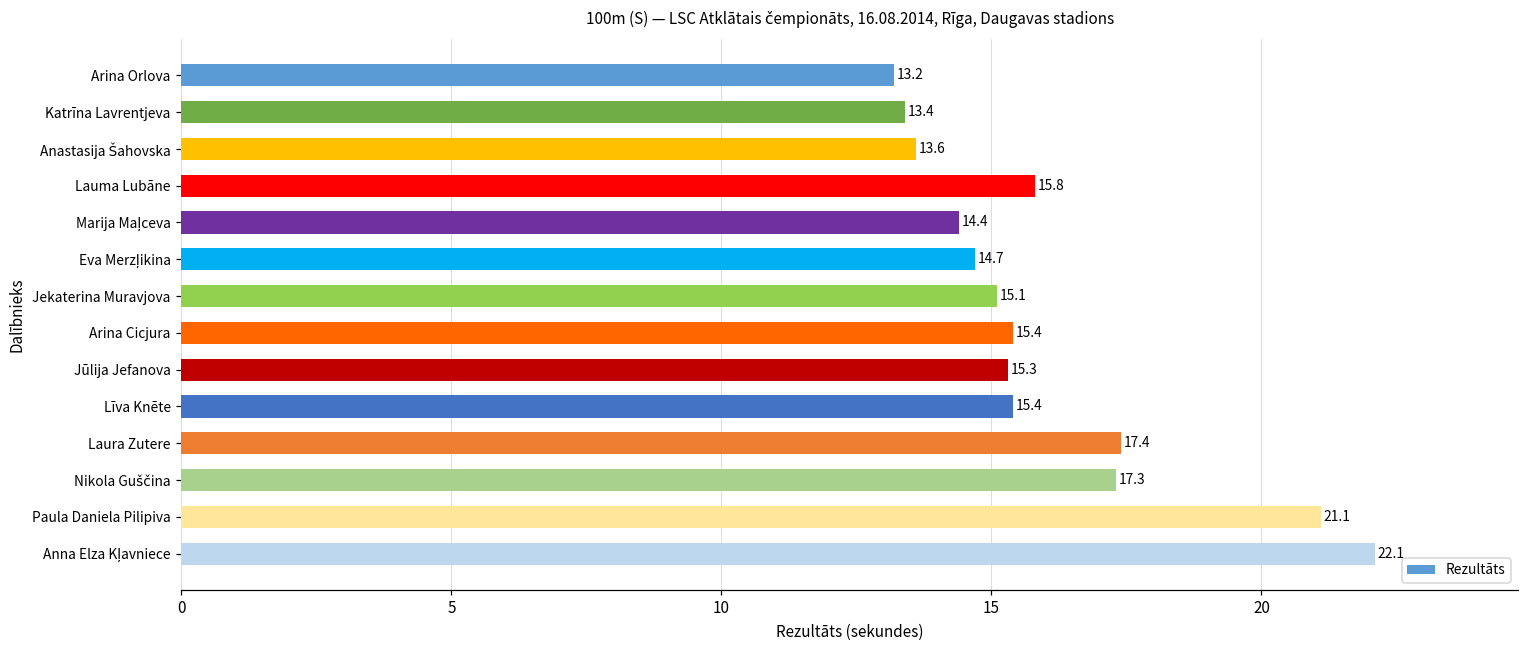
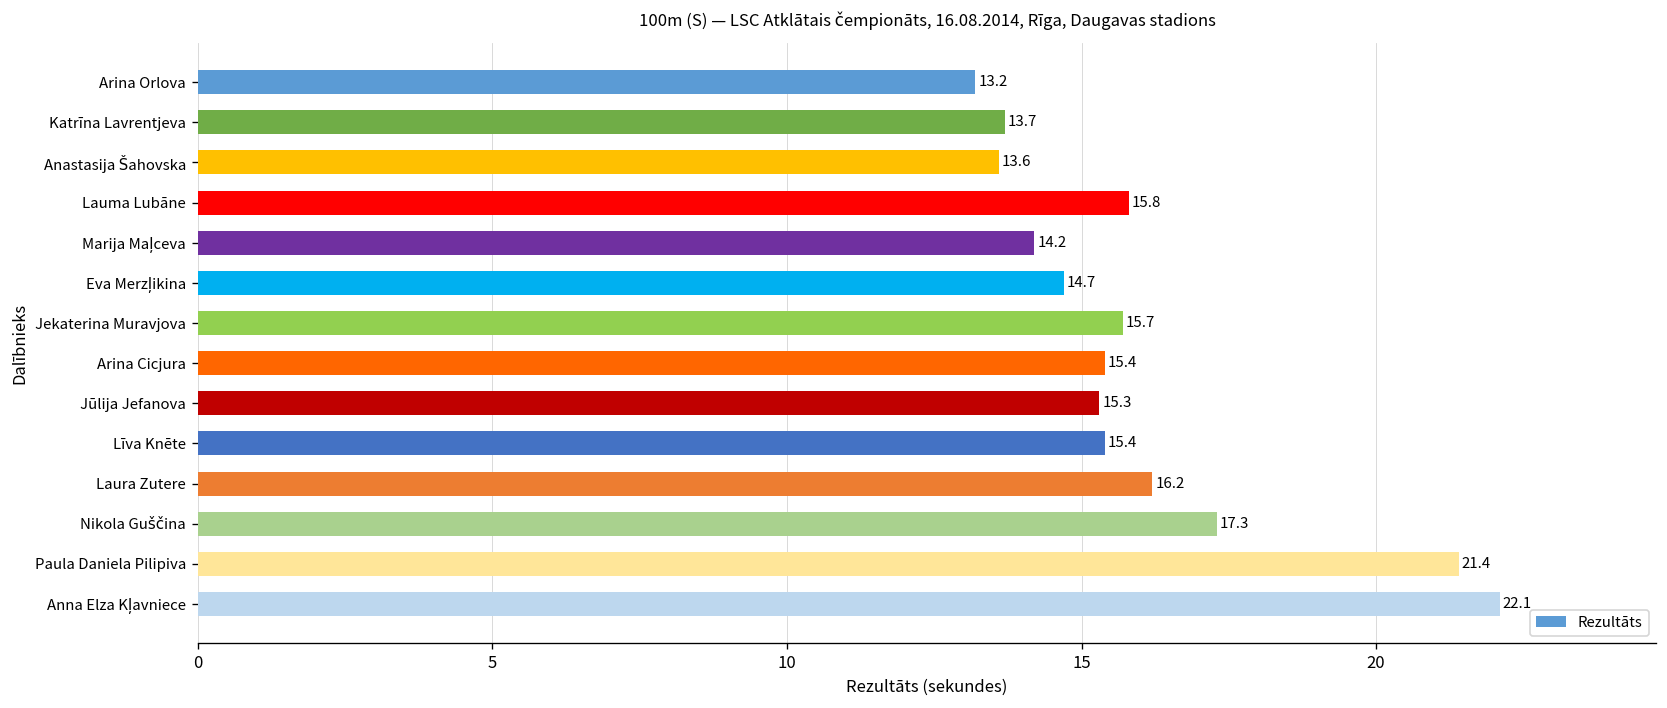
  {
    "Arina Orlova": 13.2,
-   "Katrīna Lavrentjeva": 13.4,
+   "Katrīna Lavrentjeva": 13.7,
    "Anastasija Šahovska": 13.6,
    "Lauma Lubāne": 15.8,
-   "Marija Maļceva": 14.4,
+   "Marija Maļceva": 14.2,
    "Eva Merzļikina": 14.7,
-   "Jekaterina Muravjova": 15.1,
+   "Jekaterina Muravjova": 15.7,
    "Arina Cicjura": 15.4,
    "Jūlija Jefanova": 15.3,
    "Līva Knēte": 15.4,
-   "Laura Zutere": 17.4,
+   "Laura Zutere": 16.2,
    "Nikola Guščina": 17.3,
-   "Paula Daniela Pilipiva": 21.1
+   "Paula Daniela Pilipiva": 21.4
  }
